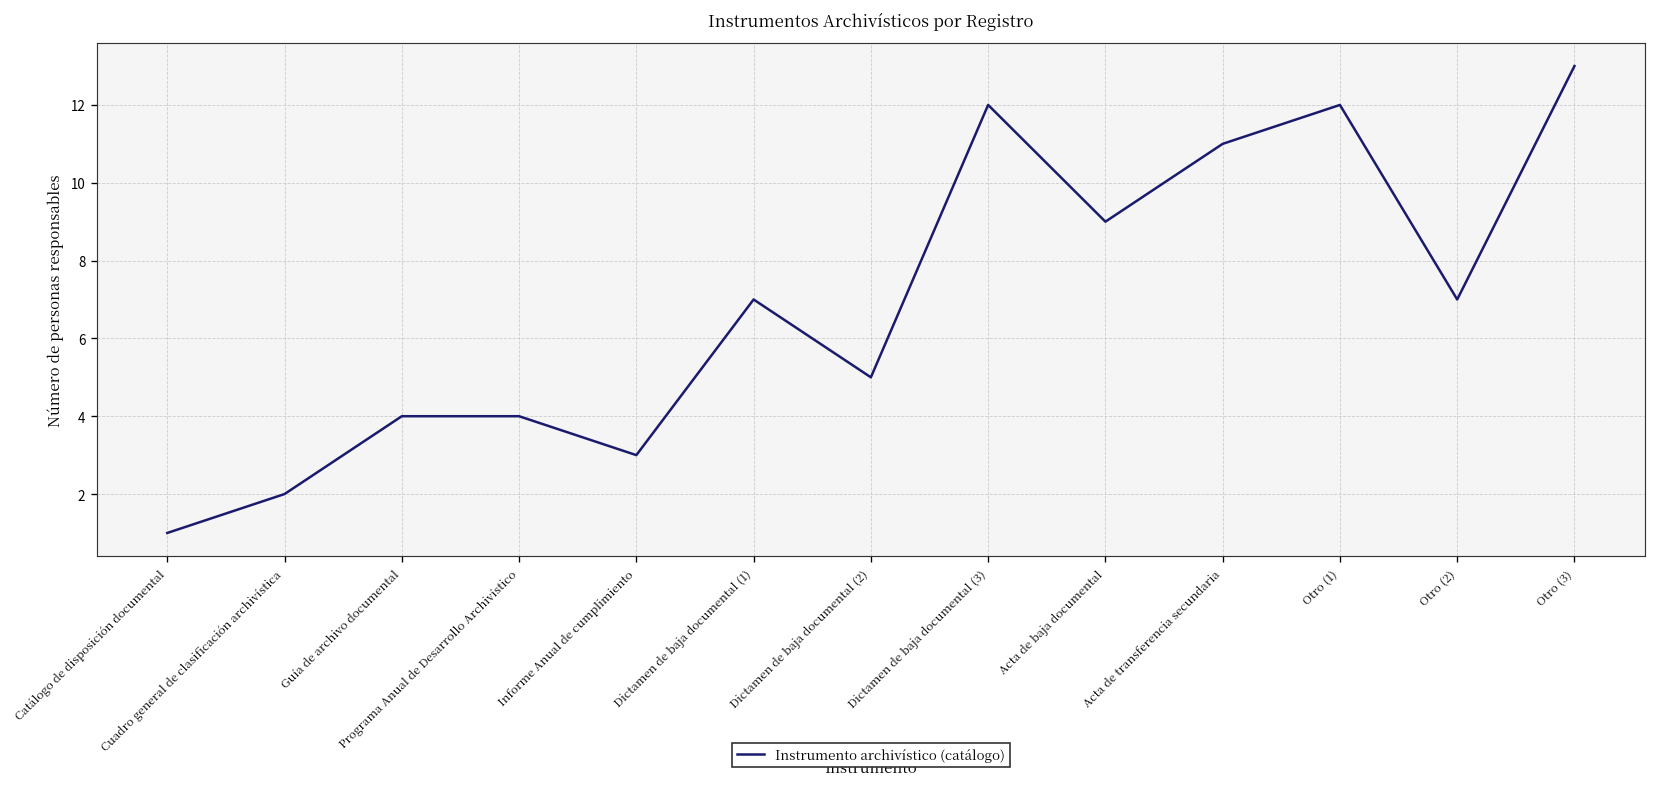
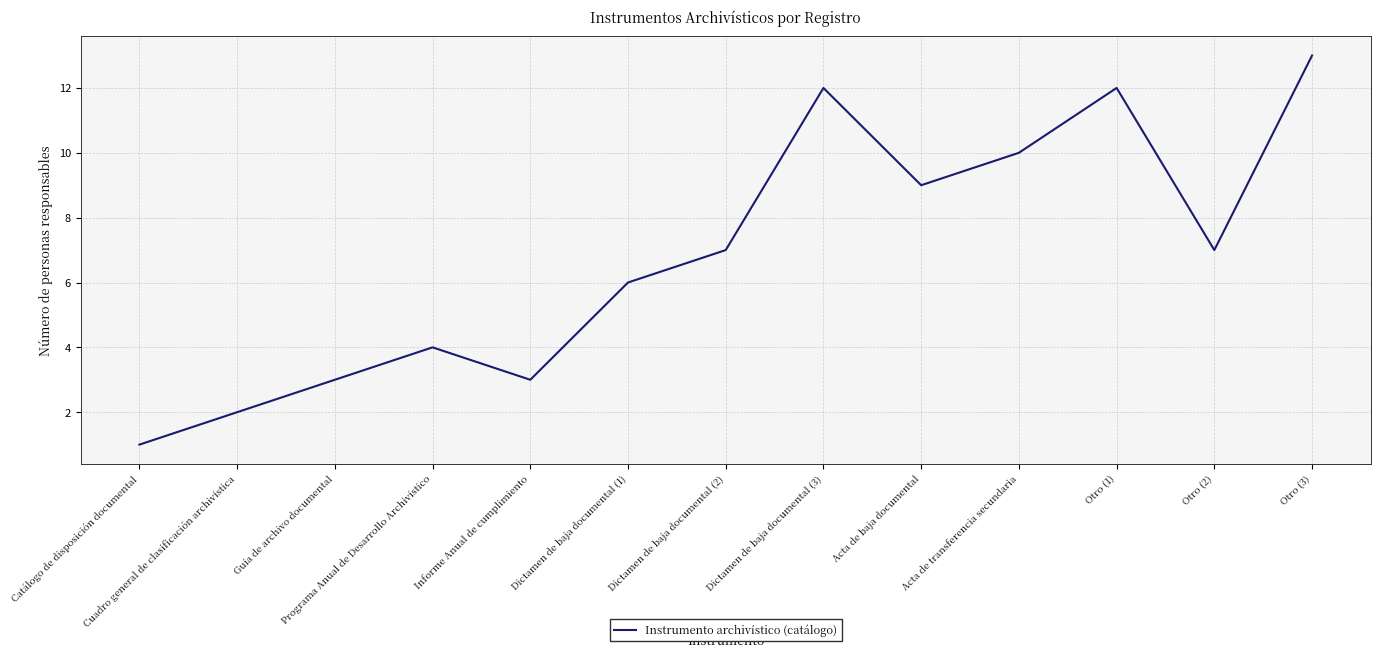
  {
    "Catálogo de disposición documental": 1,
    "Cuadro general de clasificación archivística": 2,
-   "Guía de archivo documental": 4,
+   "Guía de archivo documental": 3,
    "Programa Anual de Desarrollo Archivístico": 4,
    "Informe Anual de cumplimiento": 3,
-   "Dictamen de baja documental (1)": 7,
-   "Dictamen de baja documental (2)": 5,
+   "Dictamen de baja documental (1)": 6,
+   "Dictamen de baja documental (2)": 7,
    "Dictamen de baja documental (3)": 12,
    "Acta de baja documental": 9,
-   "Acta de transferencia secundaria": 11,
+   "Acta de transferencia secundaria": 10,
    "Otro (1)": 12,
    "Otro (2)": 7,
    "Otro (3)": 13
  }
